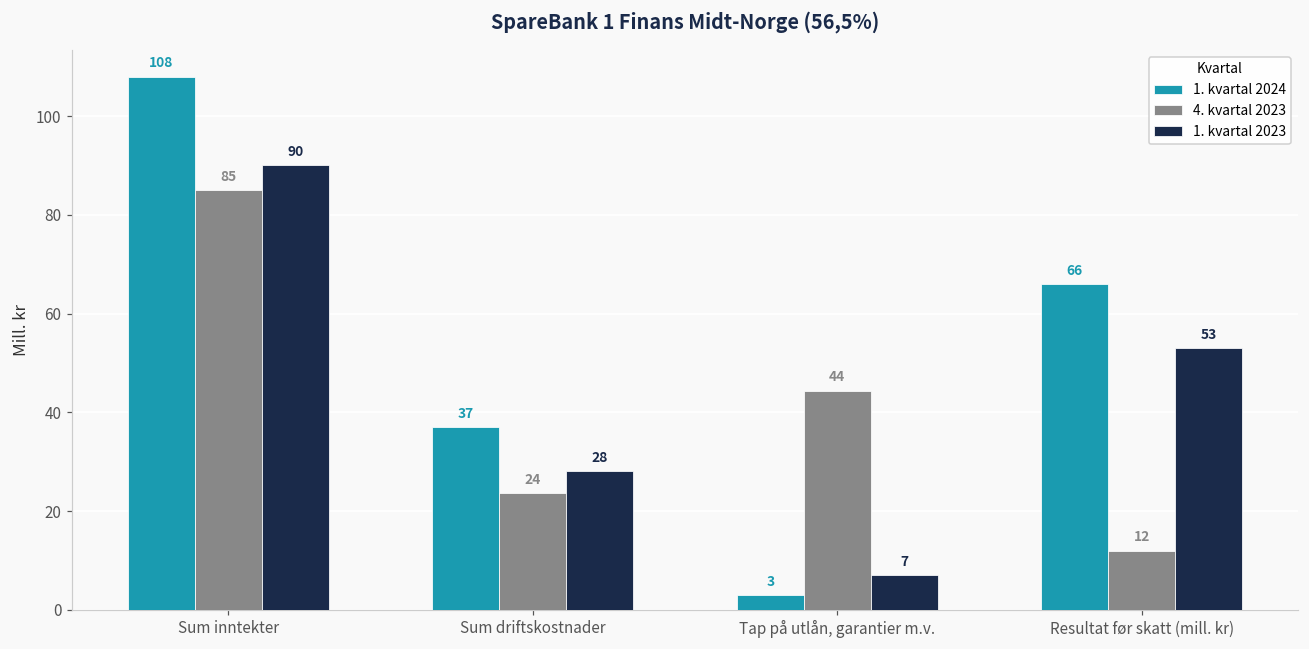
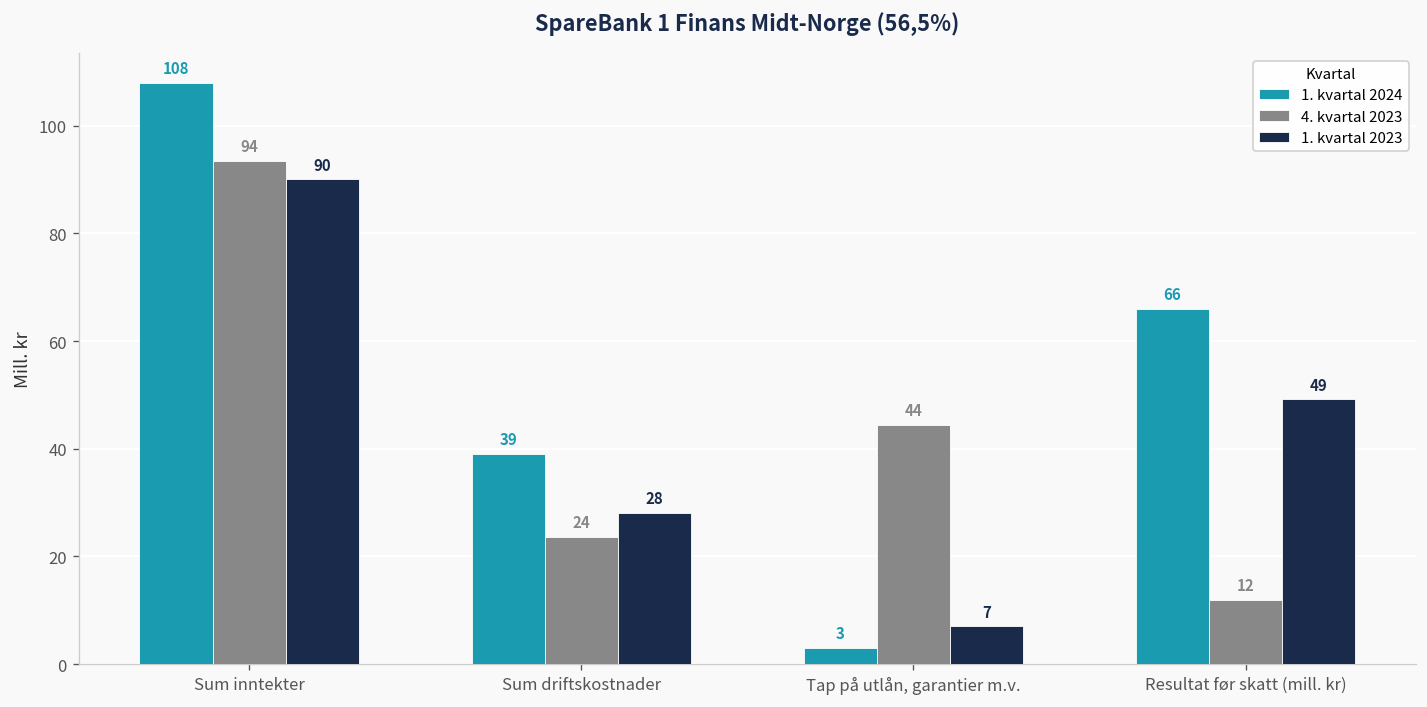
  {
    "1. kvartal 2024": {
      "Sum inntekter": 108,
-     "Sum driftskostnader": 37,
+     "Sum driftskostnader": 39,
      "Tap på utlån, garantier m.v.": 3,
      "Resultat før skatt (mill. kr)": 66
    },
    "4. kvartal 2023": {
-     "Sum inntekter": 85,
+     "Sum inntekter": 94,
      "Sum driftskostnader": 24,
      "Tap på utlån, garantier m.v.": 44,
      "Resultat før skatt (mill. kr)": 12
    },
    "1. kvartal 2023": {
      "Sum inntekter": 90,
      "Sum driftskostnader": 28,
      "Tap på utlån, garantier m.v.": 7,
-     "Resultat før skatt (mill. kr)": 53
+     "Resultat før skatt (mill. kr)": 49
    }
  }
